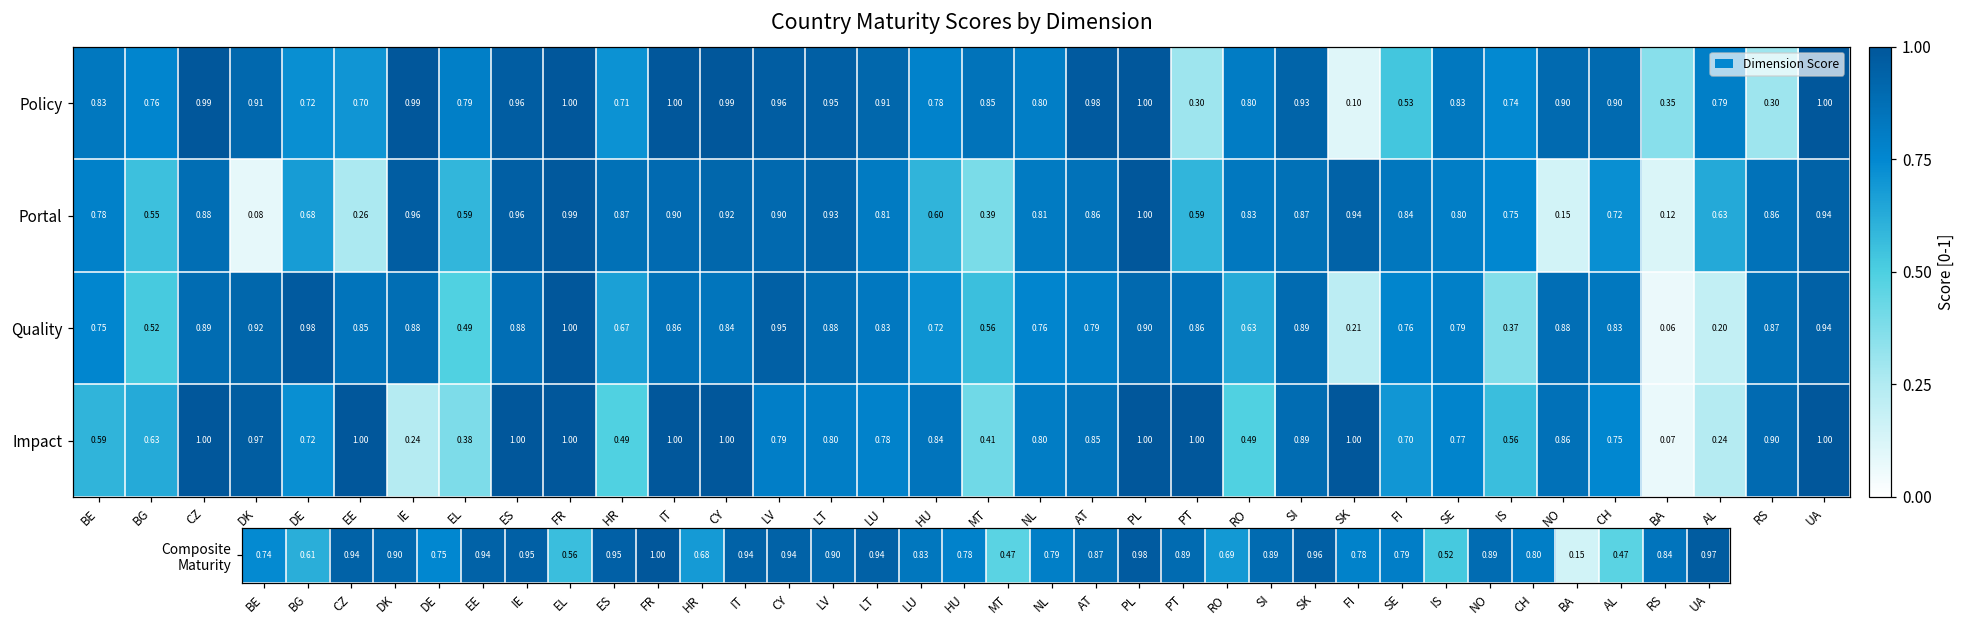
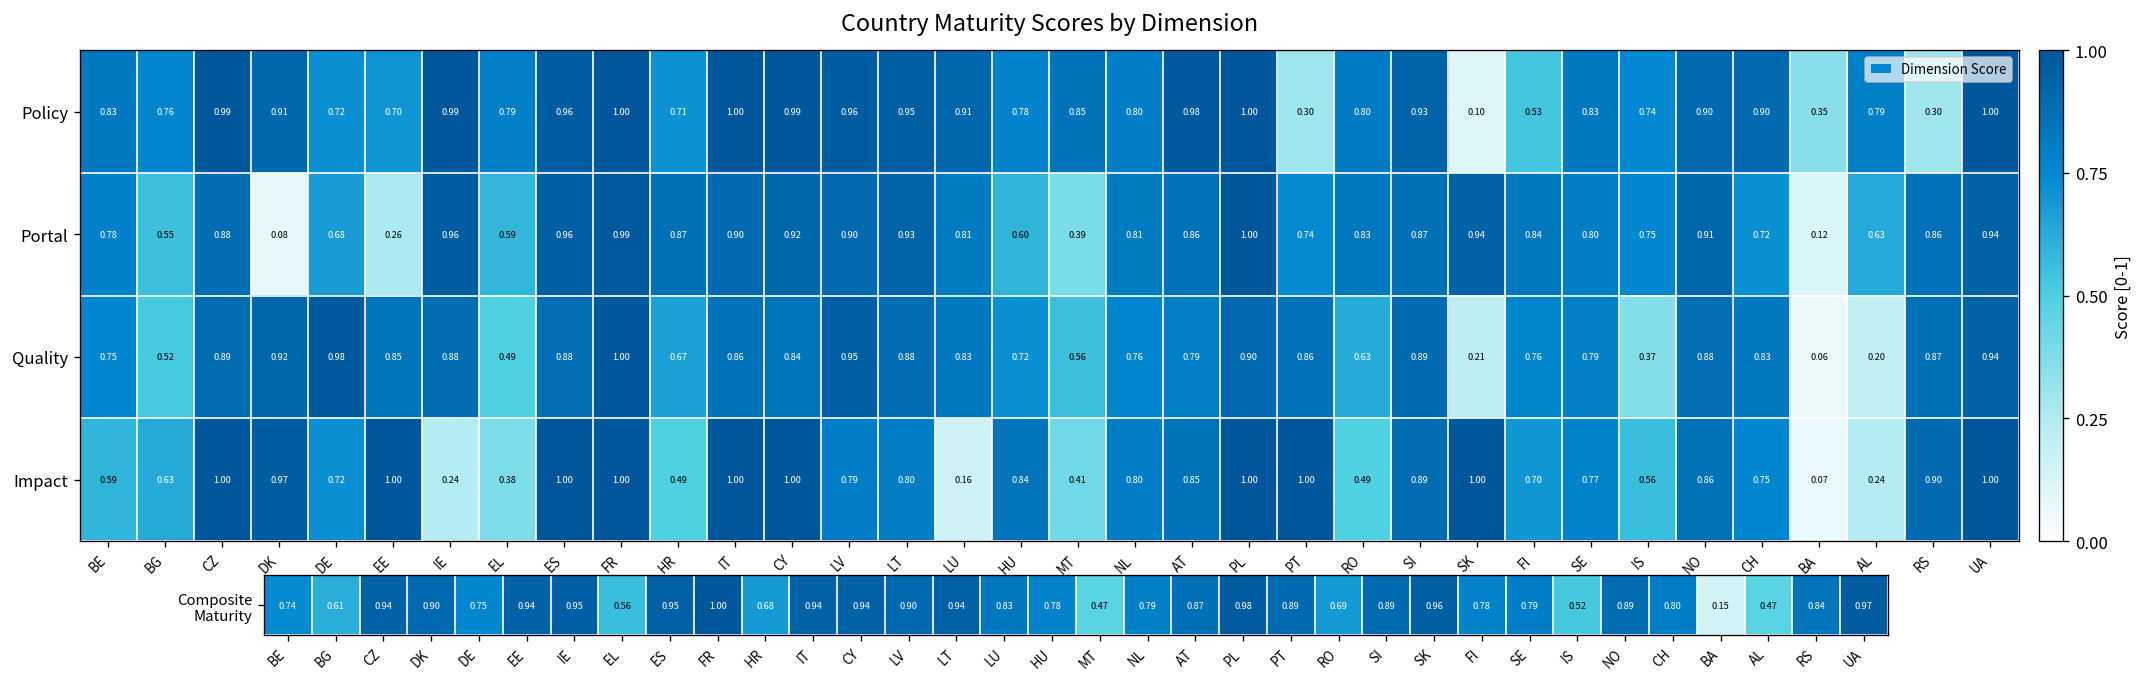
  {
    "Policy": {
      "BE": 0.83,
      "BG": 0.76,
      "CZ": 0.99,
      "DK": 0.91,
      "DE": 0.72,
      "EE": 0.70,
      "IE": 0.99,
      "EL": 0.79,
      "ES": 0.96,
      "FR": 1.00,
      "HR": 0.71,
      "IT": 1.00,
      "CY": 0.99,
      "LV": 0.96,
      "LT": 0.95,
      "LU": 0.91,
      "HU": 0.78,
      "MT": 0.85,
      "NL": 0.80,
      "AT": 0.98,
      "PL": 1.00,
      "PT": 0.30,
      "RO": 0.80,
      "SI": 0.93,
      "SK": 0.10,
      "FI": 0.53,
      "SE": 0.83,
      "IS": 0.74,
      "NO": 0.90,
      "CH": 0.90,
      "BA": 0.35,
      "AL": 0.79,
      "RS": 0.30,
      "UA": 1.00
    },
    "Portal": {
      "BE": 0.78,
      "BG": 0.55,
      "CZ": 0.88,
      "DK": 0.08,
      "DE": 0.68,
      "EE": 0.26,
      "IE": 0.96,
      "EL": 0.59,
      "ES": 0.96,
      "FR": 0.99,
      "HR": 0.87,
      "IT": 0.90,
      "CY": 0.92,
      "LV": 0.90,
      "LT": 0.93,
      "LU": 0.81,
      "HU": 0.60,
      "MT": 0.39,
      "NL": 0.81,
      "AT": 0.86,
      "PL": 1.00,
-     "PT": 0.59,
+     "PT": 0.74,
      "RO": 0.83,
      "SI": 0.87,
      "SK": 0.94,
      "FI": 0.84,
      "SE": 0.80,
      "IS": 0.75,
-     "NO": 0.15,
+     "NO": 0.91,
      "CH": 0.72,
      "BA": 0.12,
      "AL": 0.63,
      "RS": 0.86,
      "UA": 0.94
    },
    "Quality": {
      "BE": 0.75,
      "BG": 0.52,
      "CZ": 0.89,
      "DK": 0.92,
      "DE": 0.98,
      "EE": 0.85,
      "IE": 0.88,
      "EL": 0.49,
      "ES": 0.88,
      "FR": 1.00,
      "HR": 0.67,
      "IT": 0.86,
      "CY": 0.84,
      "LV": 0.95,
      "LT": 0.88,
      "LU": 0.83,
      "HU": 0.72,
      "MT": 0.56,
      "NL": 0.76,
      "AT": 0.79,
      "PL": 0.90,
      "PT": 0.86,
      "RO": 0.63,
      "SI": 0.89,
      "SK": 0.21,
      "FI": 0.76,
      "SE": 0.79,
      "IS": 0.37,
      "NO": 0.88,
      "CH": 0.83,
      "BA": 0.06,
      "AL": 0.20,
      "RS": 0.87,
      "UA": 0.94
    },
    "Impact": {
      "BE": 0.59,
      "BG": 0.63,
      "CZ": 1.00,
      "DK": 0.97,
      "DE": 0.72,
      "EE": 1.00,
      "IE": 0.24,
      "EL": 0.38,
      "ES": 1.00,
      "FR": 1.00,
      "HR": 0.49,
      "IT": 1.00,
      "CY": 1.00,
      "LV": 0.79,
      "LT": 0.80,
-     "LU": 0.78,
+     "LU": 0.16,
      "HU": 0.84,
      "MT": 0.41,
      "NL": 0.80,
      "AT": 0.85,
      "PL": 1.00,
      "PT": 1.00,
      "RO": 0.49,
      "SI": 0.89,
      "SK": 1.00,
      "FI": 0.70,
      "SE": 0.77,
      "IS": 0.56,
      "NO": 0.86,
      "CH": 0.75,
      "BA": 0.07,
      "AL": 0.24,
      "RS": 0.90,
      "UA": 1.00
    }
  }
